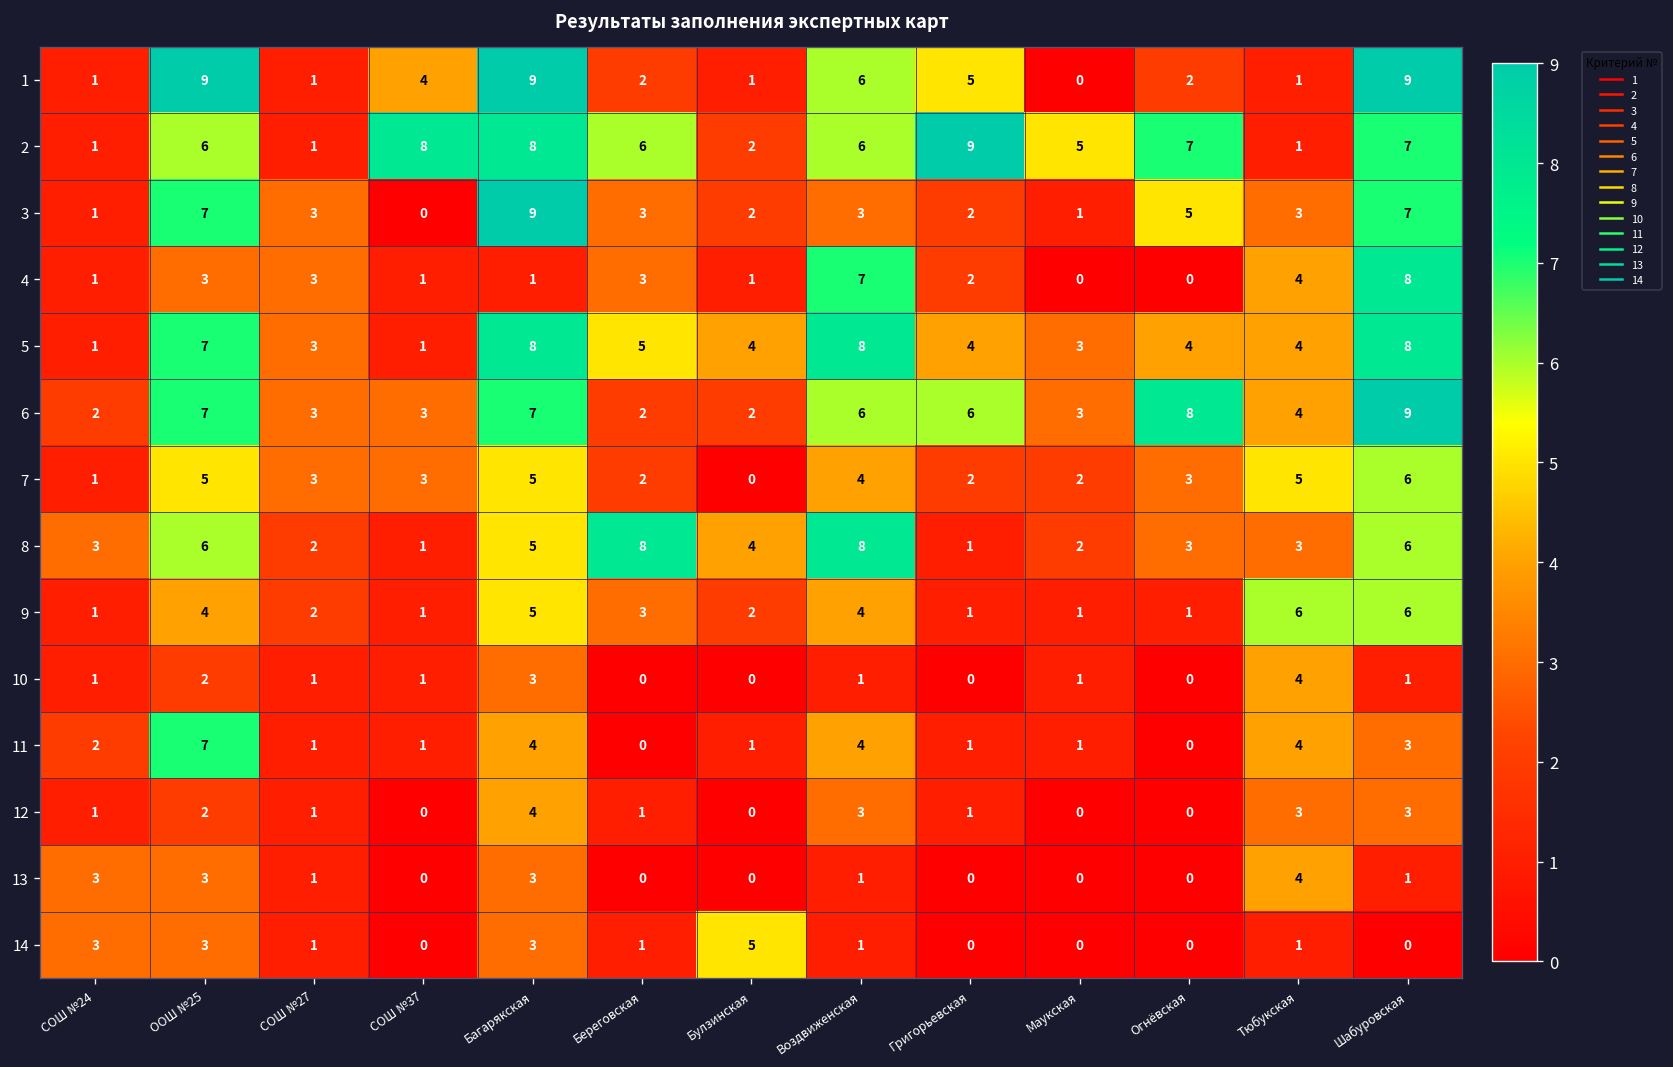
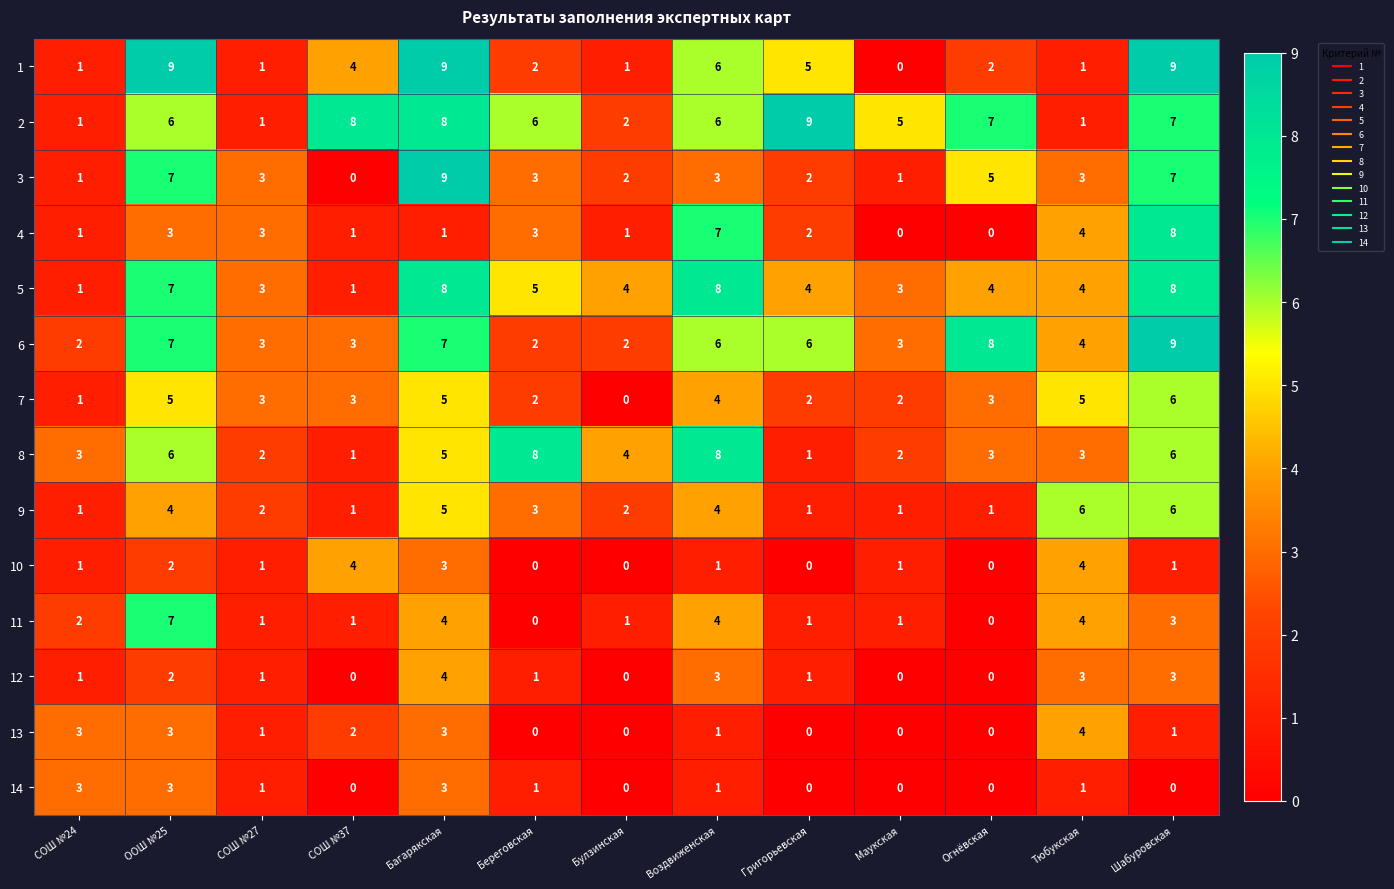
  {
    "1": {
      "СОШ №24": 1,
      "ООШ №25": 9,
      "СОШ №27": 1,
      "СОШ №37": 4,
      "Багарякская": 9,
      "Береговская": 2,
      "Булзинская": 1,
      "Воздвиженская": 6,
      "Григорьевская": 5,
      "Маукская": 0,
      "Огнёвская": 2,
      "Тюбукская": 1,
      "Шабуровская": 9
    },
    "2": {
      "СОШ №24": 1,
      "ООШ №25": 6,
      "СОШ №27": 1,
      "СОШ №37": 8,
      "Багарякская": 8,
      "Береговская": 6,
      "Булзинская": 2,
      "Воздвиженская": 6,
      "Григорьевская": 9,
      "Маукская": 5,
      "Огнёвская": 7,
      "Тюбукская": 1,
      "Шабуровская": 7
    },
    "3": {
      "СОШ №24": 1,
      "ООШ №25": 7,
      "СОШ №27": 3,
      "СОШ №37": 0,
      "Багарякская": 9,
      "Береговская": 3,
      "Булзинская": 2,
      "Воздвиженская": 3,
      "Григорьевская": 2,
      "Маукская": 1,
      "Огнёвская": 5,
      "Тюбукская": 3,
      "Шабуровская": 7
    },
    "4": {
      "СОШ №24": 1,
      "ООШ №25": 3,
      "СОШ №27": 3,
      "СОШ №37": 1,
      "Багарякская": 1,
      "Береговская": 3,
      "Булзинская": 1,
      "Воздвиженская": 7,
      "Григорьевская": 2,
      "Маукская": 0,
      "Огнёвская": 0,
      "Тюбукская": 4,
      "Шабуровская": 8
    },
    "5": {
      "СОШ №24": 1,
      "ООШ №25": 7,
      "СОШ №27": 3,
      "СОШ №37": 1,
      "Багарякская": 8,
      "Береговская": 5,
      "Булзинская": 4,
      "Воздвиженская": 8,
      "Григорьевская": 4,
      "Маукская": 3,
      "Огнёвская": 4,
      "Тюбукская": 4,
      "Шабуровская": 8
    },
    "6": {
      "СОШ №24": 2,
      "ООШ №25": 7,
      "СОШ №27": 3,
      "СОШ №37": 3,
      "Багарякская": 7,
      "Береговская": 2,
      "Булзинская": 2,
      "Воздвиженская": 6,
      "Григорьевская": 6,
      "Маукская": 3,
      "Огнёвская": 8,
      "Тюбукская": 4,
      "Шабуровская": 9
    },
    "7": {
      "СОШ №24": 1,
      "ООШ №25": 5,
      "СОШ №27": 3,
      "СОШ №37": 3,
      "Багарякская": 5,
      "Береговская": 2,
      "Булзинская": 0,
      "Воздвиженская": 4,
      "Григорьевская": 2,
      "Маукская": 2,
      "Огнёвская": 3,
      "Тюбукская": 5,
      "Шабуровская": 6
    },
    "8": {
      "СОШ №24": 3,
      "ООШ №25": 6,
      "СОШ №27": 2,
      "СОШ №37": 1,
      "Багарякская": 5,
      "Береговская": 8,
      "Булзинская": 4,
      "Воздвиженская": 8,
      "Григорьевская": 1,
      "Маукская": 2,
      "Огнёвская": 3,
      "Тюбукская": 3,
      "Шабуровская": 6
    },
    "9": {
      "СОШ №24": 1,
      "ООШ №25": 4,
      "СОШ №27": 2,
      "СОШ №37": 1,
      "Багарякская": 5,
      "Береговская": 3,
      "Булзинская": 2,
      "Воздвиженская": 4,
      "Григорьевская": 1,
      "Маукская": 1,
      "Огнёвская": 1,
      "Тюбукская": 6,
      "Шабуровская": 6
    },
    "10": {
      "СОШ №24": 1,
      "ООШ №25": 2,
      "СОШ №27": 1,
-     "СОШ №37": 1,
+     "СОШ №37": 4,
      "Багарякская": 3,
      "Береговская": 0,
      "Булзинская": 0,
      "Воздвиженская": 1,
      "Григорьевская": 0,
      "Маукская": 1,
      "Огнёвская": 0,
      "Тюбукская": 4,
      "Шабуровская": 1
    },
    "11": {
      "СОШ №24": 2,
      "ООШ №25": 7,
      "СОШ №27": 1,
      "СОШ №37": 1,
      "Багарякская": 4,
      "Береговская": 0,
      "Булзинская": 1,
      "Воздвиженская": 4,
      "Григорьевская": 1,
      "Маукская": 1,
      "Огнёвская": 0,
      "Тюбукская": 4,
      "Шабуровская": 3
    },
    "12": {
      "СОШ №24": 1,
      "ООШ №25": 2,
      "СОШ №27": 1,
      "СОШ №37": 0,
      "Багарякская": 4,
      "Береговская": 1,
      "Булзинская": 0,
      "Воздвиженская": 3,
      "Григорьевская": 1,
      "Маукская": 0,
      "Огнёвская": 0,
      "Тюбукская": 3,
      "Шабуровская": 3
    },
    "13": {
      "СОШ №24": 3,
      "ООШ №25": 3,
      "СОШ №27": 1,
-     "СОШ №37": 0,
+     "СОШ №37": 2,
      "Багарякская": 3,
      "Береговская": 0,
      "Булзинская": 0,
      "Воздвиженская": 1,
      "Григорьевская": 0,
      "Маукская": 0,
      "Огнёвская": 0,
      "Тюбукская": 4,
      "Шабуровская": 1
    },
    "14": {
      "СОШ №24": 3,
      "ООШ №25": 3,
      "СОШ №27": 1,
      "СОШ №37": 0,
      "Багарякская": 3,
      "Береговская": 1,
-     "Булзинская": 5,
+     "Булзинская": 0,
      "Воздвиженская": 1,
      "Григорьевская": 0,
      "Маукская": 0,
      "Огнёвская": 0,
      "Тюбукская": 1,
      "Шабуровская": 0
    }
  }
